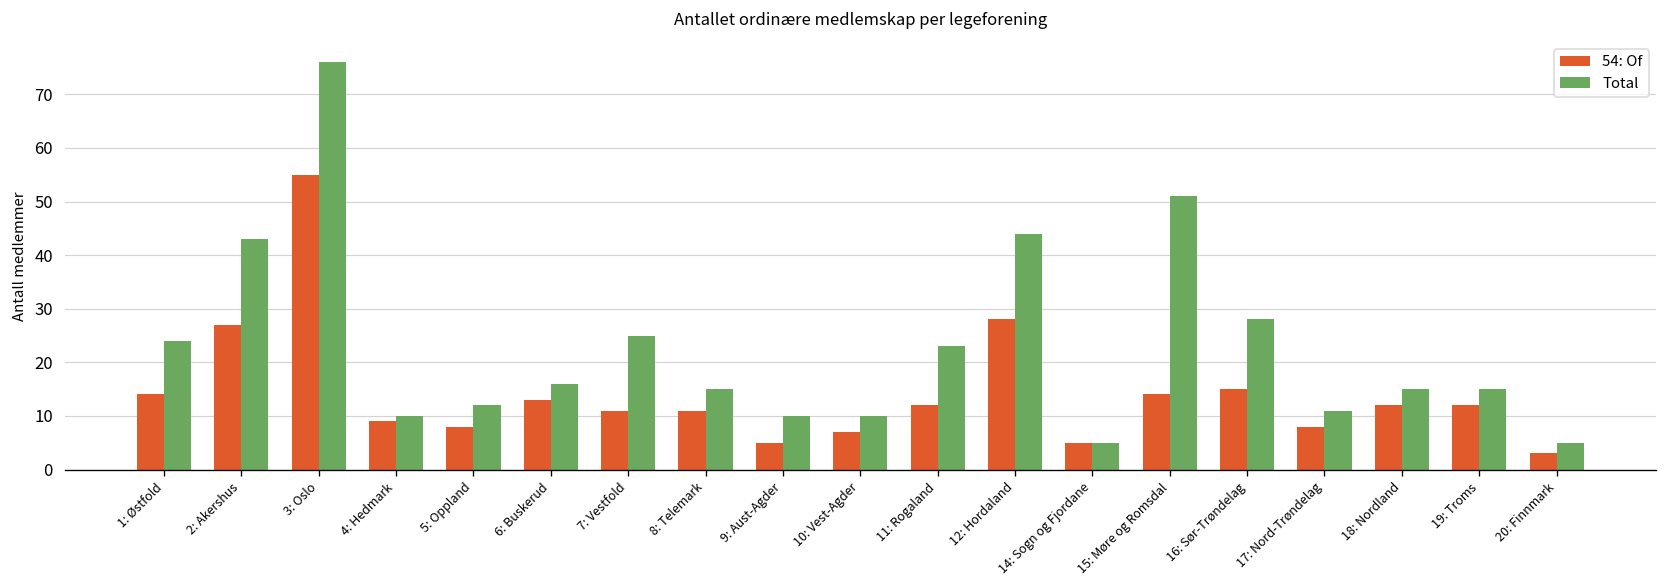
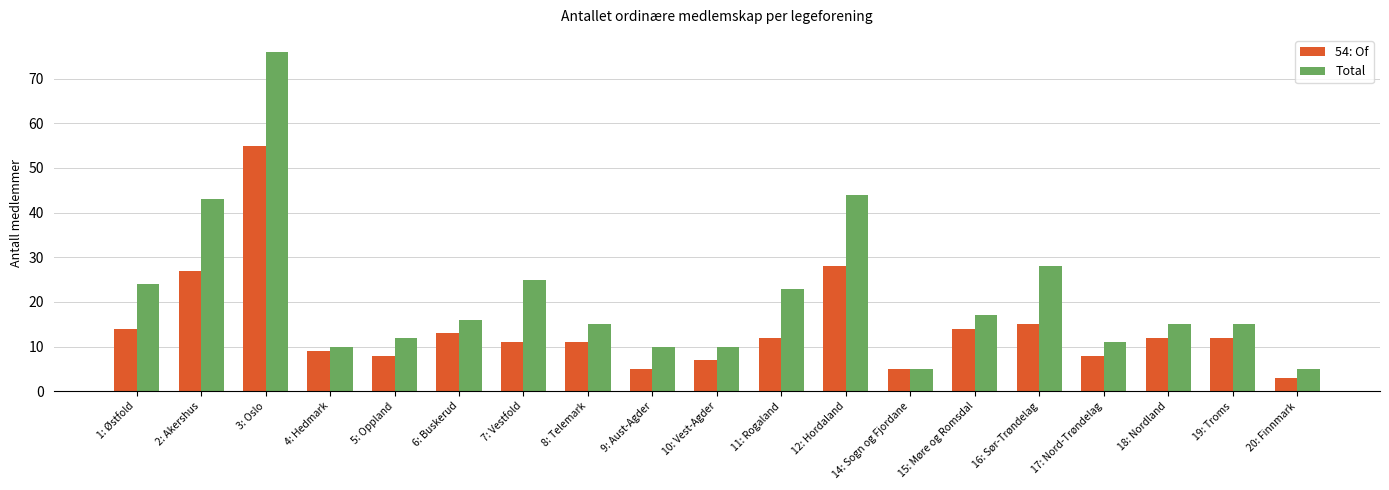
  {
    "54: Of": {
      "1: Østfold": 14,
      "2: Akershus": 27,
      "3: Oslo": 55,
      "4: Hedmark": 9,
      "5: Oppland": 8,
      "6: Buskerud": 13,
      "7: Vestfold": 11,
      "8: Telemark": 11,
      "9: Aust-Agder": 5,
      "10: Vest-Agder": 7,
      "11: Rogaland": 12,
      "12: Hordaland": 28,
      "14: Sogn og Fjordane": 5,
      "15: Møre og Romsdal": 14,
      "16: Sør-Trøndelag": 15,
      "17: Nord-Trøndelag": 8,
      "18: Nordland": 12,
      "19: Troms": 12,
      "20: Finnmark": 3
    },
    "Total": {
      "1: Østfold": 24,
      "2: Akershus": 43,
      "3: Oslo": 76,
      "4: Hedmark": 10,
      "5: Oppland": 12,
      "6: Buskerud": 16,
      "7: Vestfold": 25,
      "8: Telemark": 15,
      "9: Aust-Agder": 10,
      "10: Vest-Agder": 10,
      "11: Rogaland": 23,
      "12: Hordaland": 44,
      "14: Sogn og Fjordane": 5,
-     "15: Møre og Romsdal": 51,
+     "15: Møre og Romsdal": 17,
      "16: Sør-Trøndelag": 28,
      "17: Nord-Trøndelag": 11,
      "18: Nordland": 15,
      "19: Troms": 15,
      "20: Finnmark": 5
    }
  }
